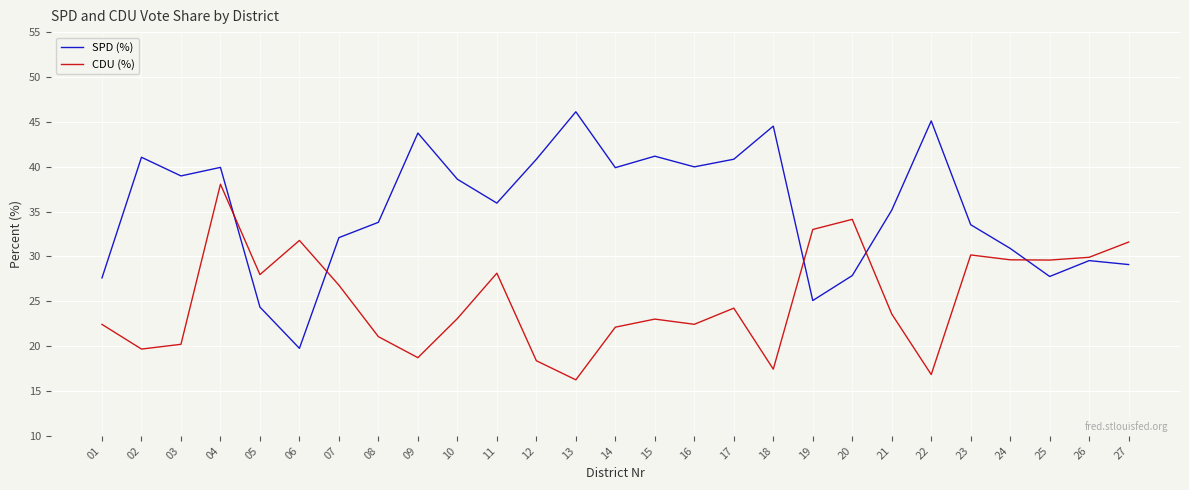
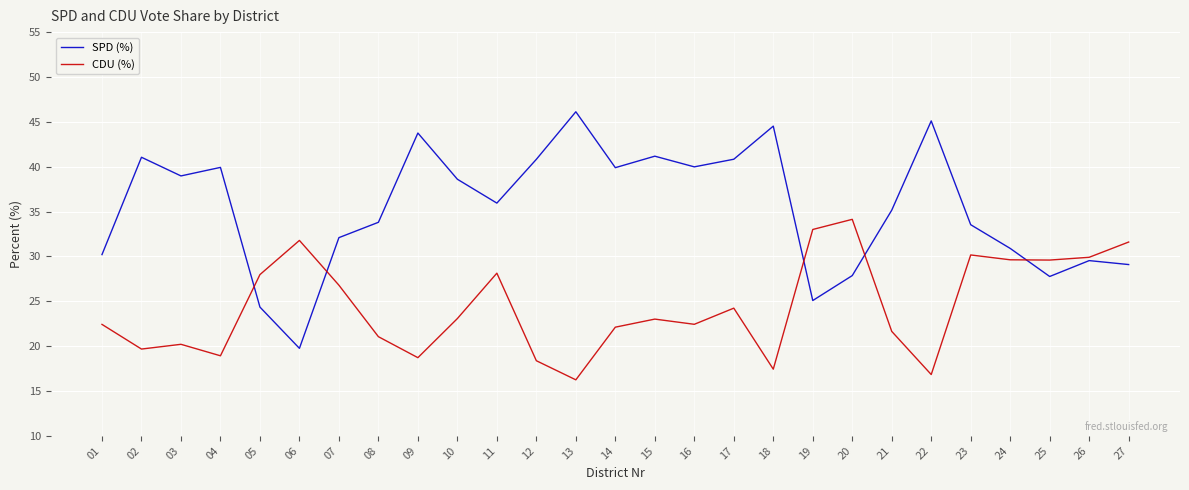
  {
    "SPD (%)": {
-     "01": 28,
+     "01": 30,
      "02": 41,
      "03": 39,
      "04": 40,
      "05": 24,
      "06": 20,
      "07": 32,
      "08": 34,
      "09": 44,
      "10": 39,
      "11": 36,
      "12": 41,
      "13": 46,
      "14": 40,
      "15": 41,
      "16": 40,
      "17": 41,
      "18": 45,
      "19": 25,
      "20": 28,
      "21": 35,
      "22": 45,
      "23": 34,
      "24": 31,
      "25": 28,
      "26": 30,
      "27": 29
    },
    "CDU (%)": {
      "01": 22,
      "02": 20,
      "03": 20,
-     "04": 38,
+     "04": 19,
      "05": 28,
      "06": 32,
      "07": 27,
      "08": 21,
      "09": 19,
      "10": 23,
      "11": 28,
      "12": 18,
      "13": 16,
      "14": 22,
      "15": 23,
      "16": 22,
      "17": 24,
      "18": 17,
      "19": 33,
      "20": 34,
-     "21": 24,
+     "21": 22,
      "22": 17,
      "23": 30,
      "24": 30,
      "25": 30,
      "26": 30,
      "27": 32
    }
  }
